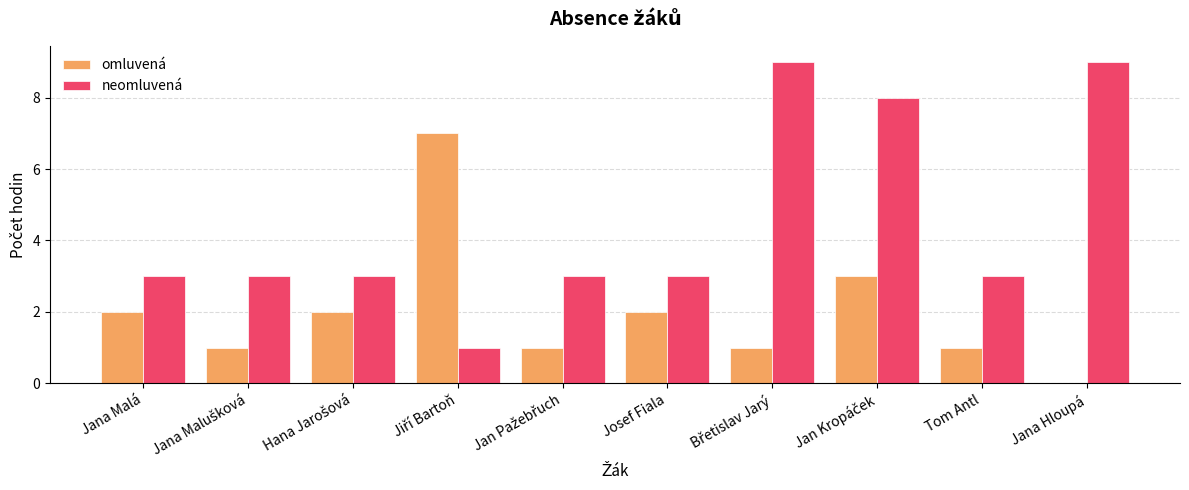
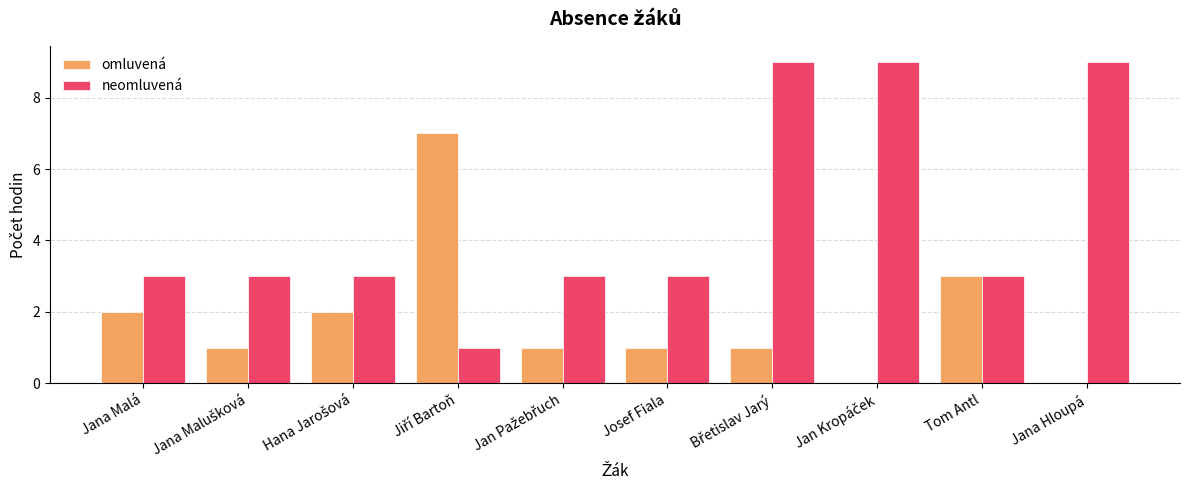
  {
    "omluvená": {
      "Jana Malá": 2,
      "Jana Malušková": 1,
      "Hana Jarošová": 2,
      "Jiří Bartoň": 7,
      "Jan Pažebřuch": 1,
-     "Josef Fiala": 2,
+     "Josef Fiala": 1,
      "Břetislav Jarý": 1,
-     "Jan Kropáček": 3,
-     "Tom Antl": 1,
+     "Jan Kropáček": 0,
+     "Tom Antl": 3,
      "Jana Hloupá": 0
    },
    "neomluvená": {
      "Jana Malá": 3,
      "Jana Malušková": 3,
      "Hana Jarošová": 3,
      "Jiří Bartoň": 1,
      "Jan Pažebřuch": 3,
      "Josef Fiala": 3,
      "Břetislav Jarý": 9,
-     "Jan Kropáček": 8,
+     "Jan Kropáček": 9,
      "Tom Antl": 3,
      "Jana Hloupá": 9
    }
  }
